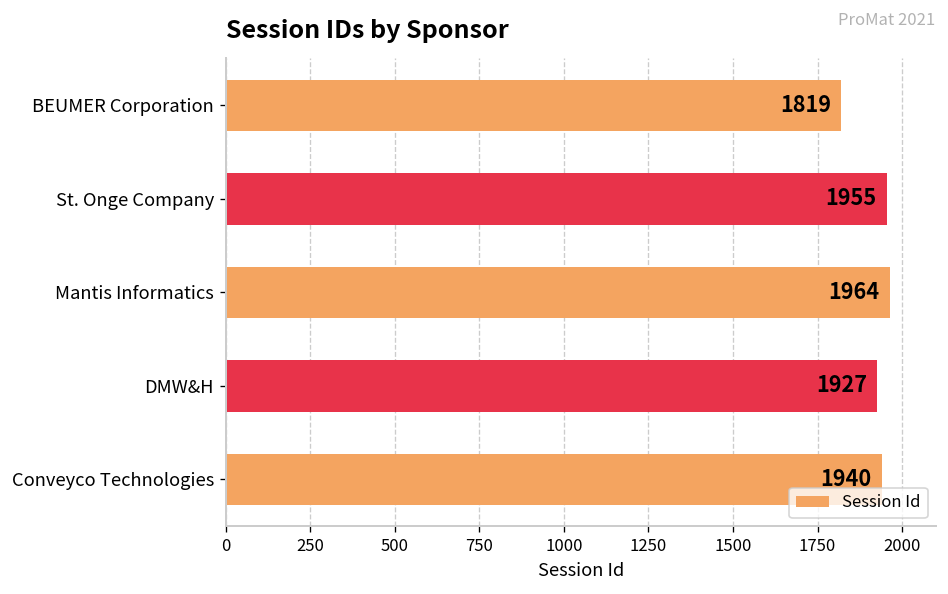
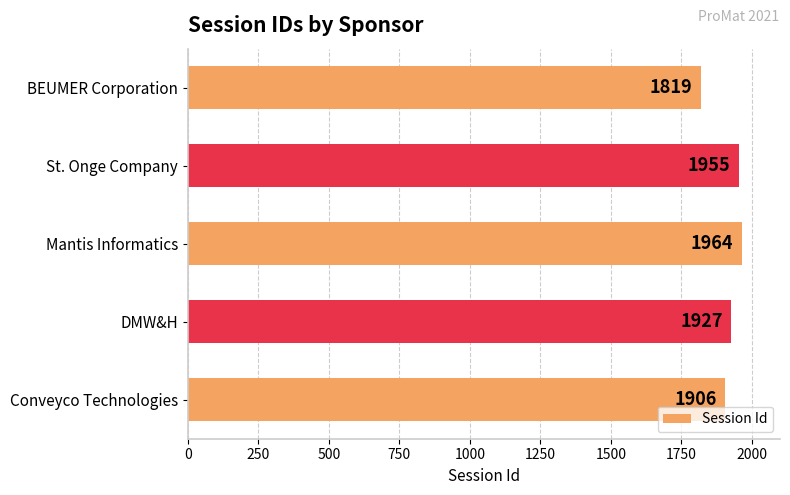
  {
    "BEUMER Corporation": 1819,
    "St. Onge Company": 1955,
    "Mantis Informatics": 1964,
    "DMW&H": 1927,
-   "Conveyco Technologies": 1940
+   "Conveyco Technologies": 1906
  }
